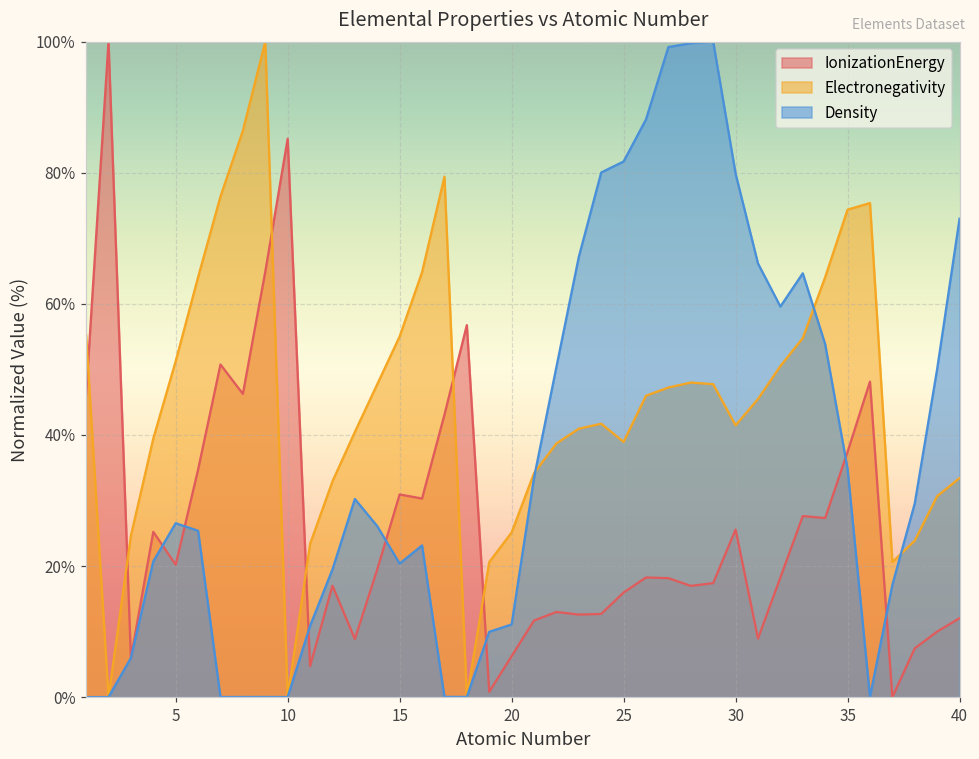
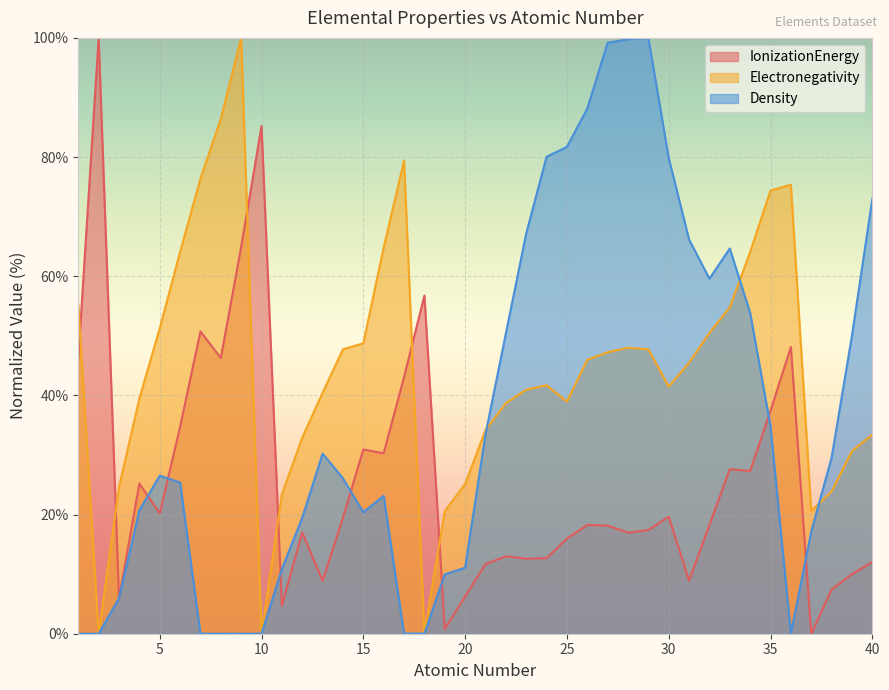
  {
    "IonizationEnergy": {
      "5": "20%",
      "10": "85%",
      "15": "31%",
      "20": "6%",
      "25": "16%",
-     "30": "26%",
+     "30": "20%",
      "35": "37%",
      "40": "12%"
    },
    "Electronegativity": {
      "5": "51%",
-     "15": "55%",
+     "15": "49%",
      "20": "25%",
      "25": "39%",
      "30": "41%",
      "35": "74%",
      "40": "33%"
    },
    "Density": {
      "5": "27%",
      "15": "20%",
      "20": "11%",
      "25": "82%",
      "30": "80%",
      "35": "35%",
      "40": "73%"
    }
  }
